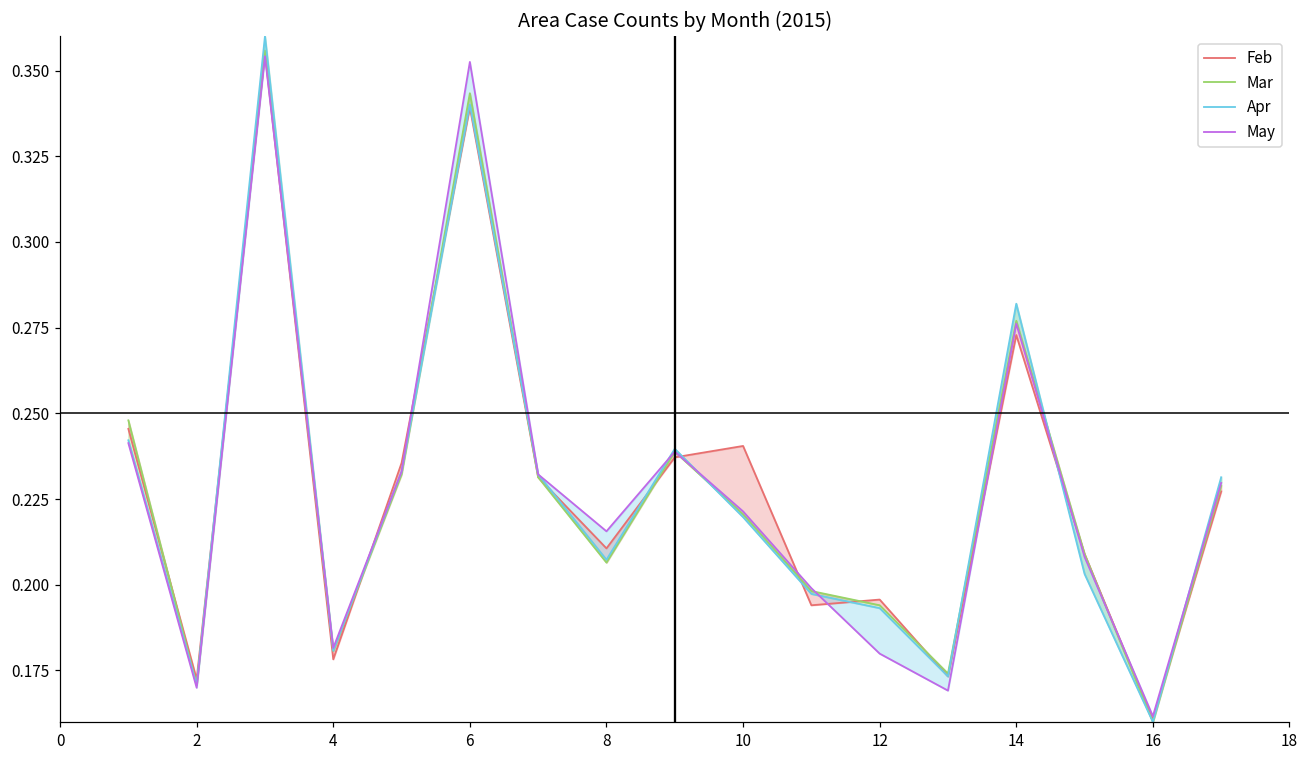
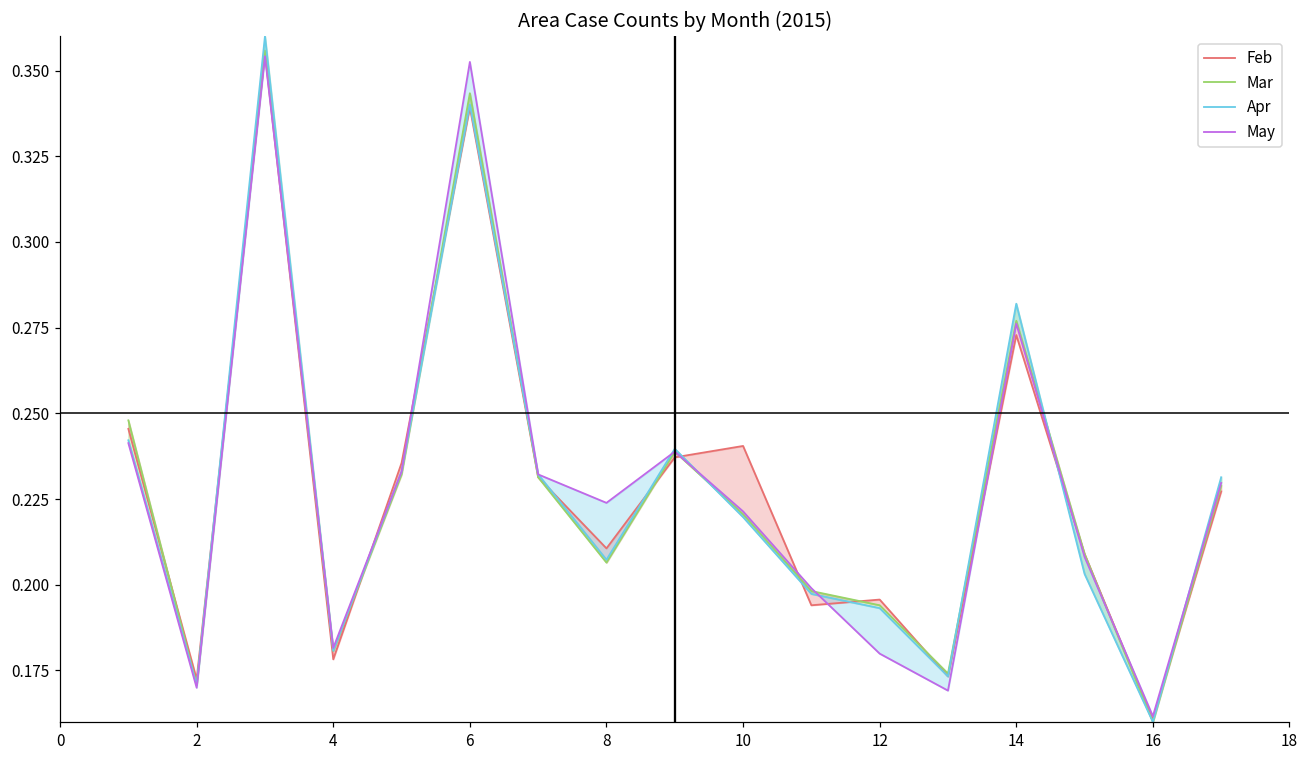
  {
    "May": {
-     "8": 0.216,
+     "8": 0.224,
      "12": 0.180,
      "14": 0.276
    }
  }
